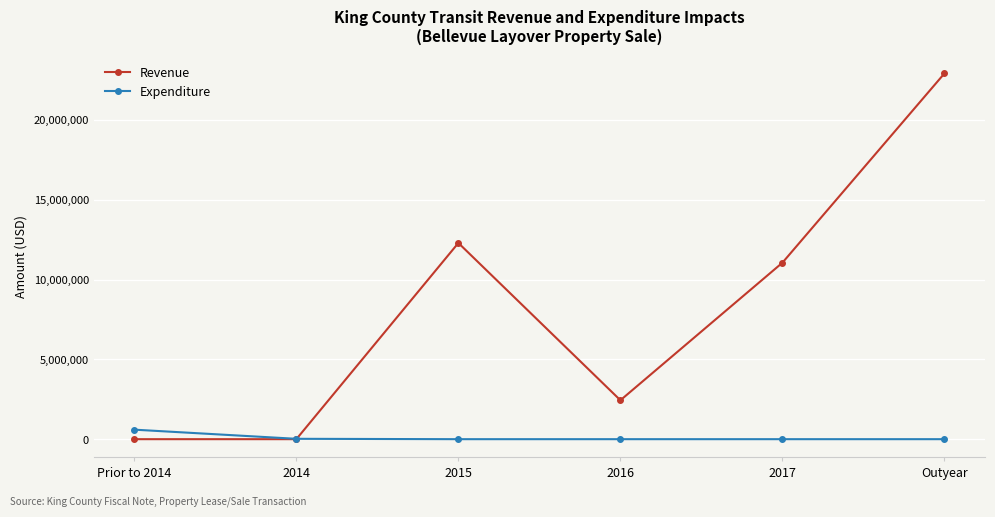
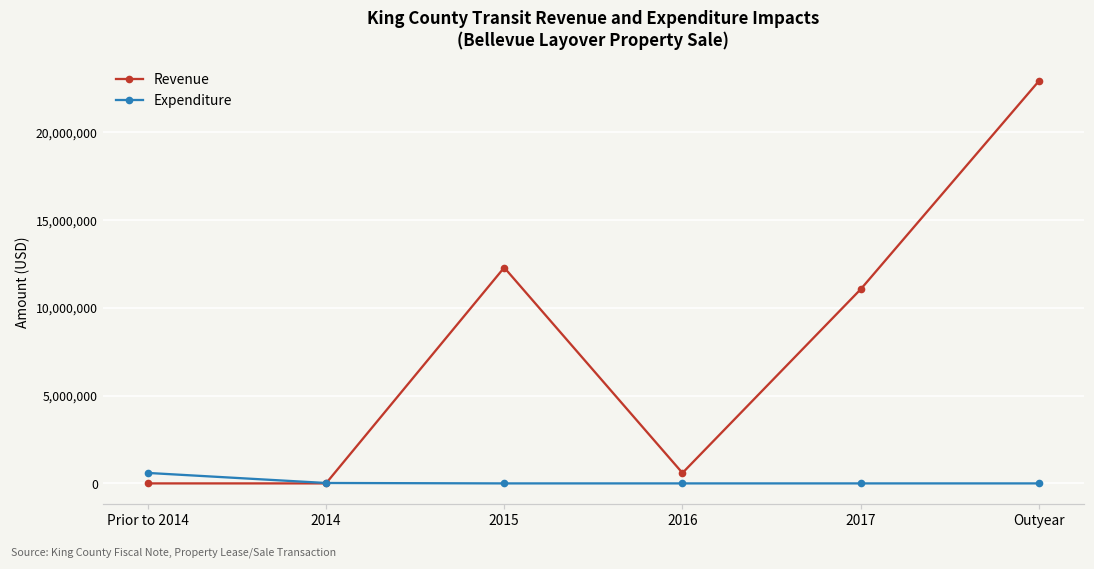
  {
    "Revenue": {
      "Prior to 2014": "0",
      "2015": "12,300,000",
-     "2016": "2,400,000",
+     "2016": "600,000",
      "2017": "11,100,000",
      "Outyear": "22,900,000"
    },
    "Expenditure": {
      "Prior to 2014": "600,000",
      "2015": "0",
      "2016": "0",
      "2017": "0",
      "Outyear": "0"
    }
  }
